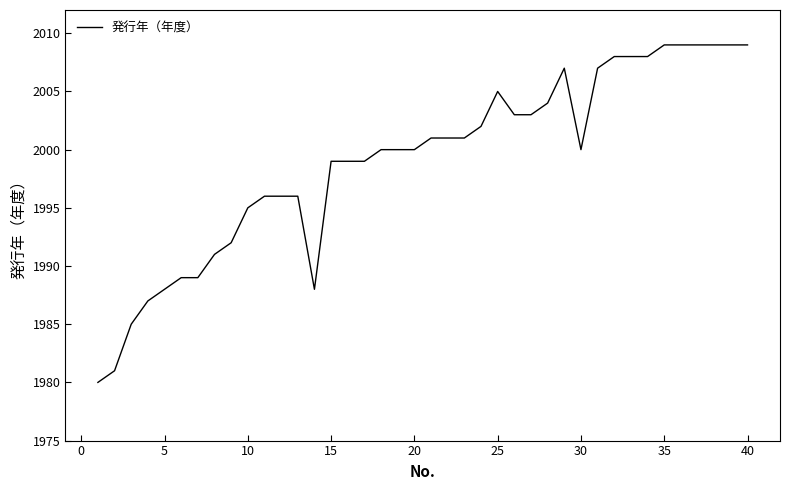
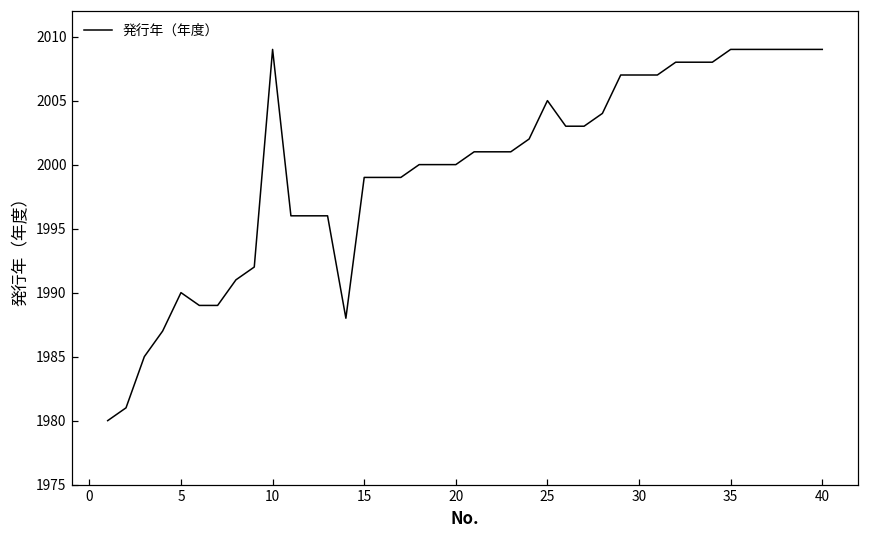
  {
-   "5": 1988,
-   "10": 1995,
+   "5": 1990,
+   "10": 2009,
    "15": 1999,
    "20": 2000,
    "25": 2005,
-   "30": 2000,
+   "30": 2007,
    "35": 2009,
    "40": 2009
  }
